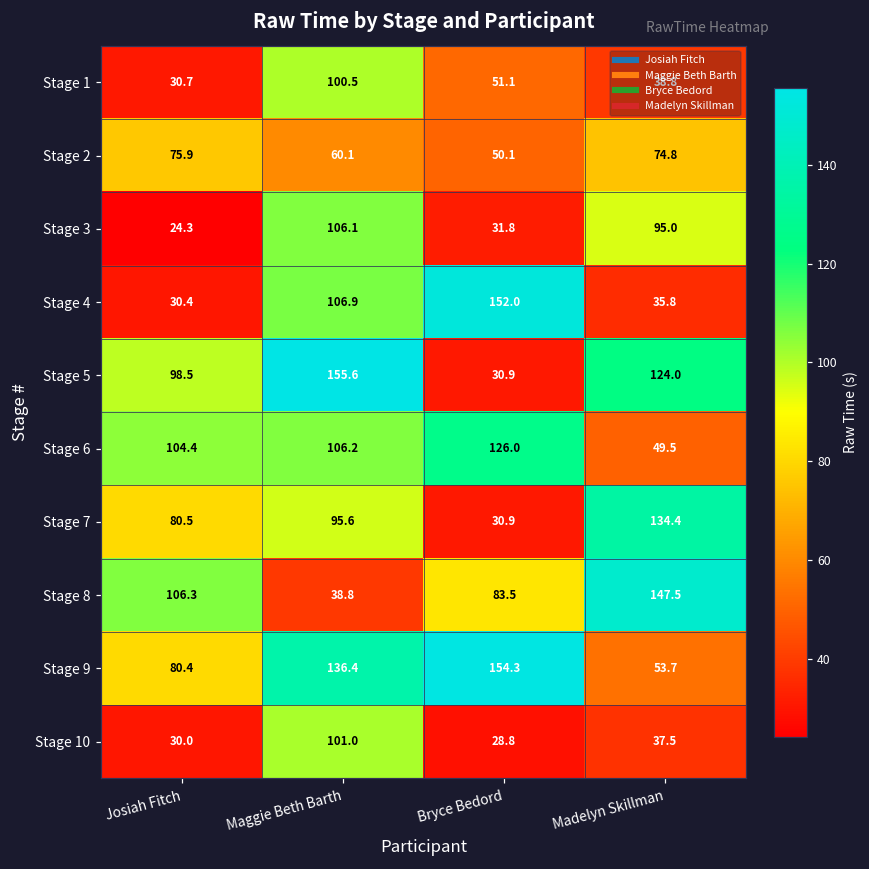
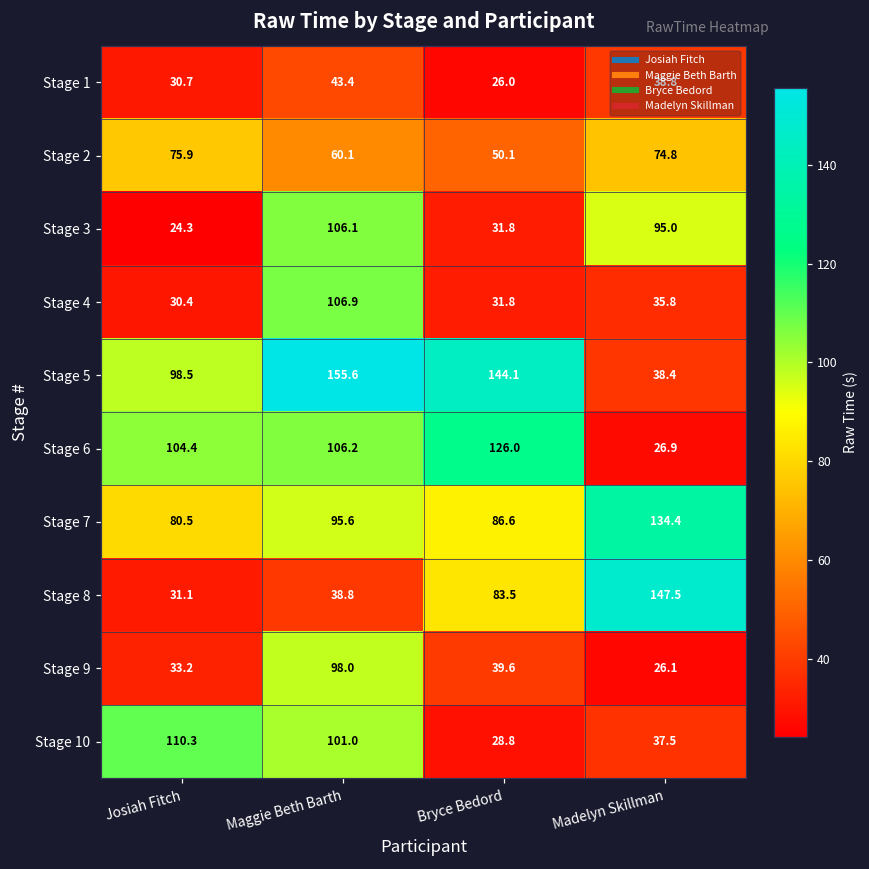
  {
    "Stage 1": {
      "Josiah Fitch": 30.7,
-     "Maggie Beth Barth": 100.5,
-     "Bryce Bedord": 51.1
+     "Maggie Beth Barth": 43.4,
+     "Bryce Bedord": 26.0
    },
    "Stage 2": {
      "Josiah Fitch": 75.9,
      "Maggie Beth Barth": 60.1,
      "Bryce Bedord": 50.1,
      "Madelyn Skillman": 74.8
    },
    "Stage 3": {
      "Josiah Fitch": 24.3,
      "Maggie Beth Barth": 106.1,
      "Bryce Bedord": 31.8,
      "Madelyn Skillman": 95.0
    },
    "Stage 4": {
      "Josiah Fitch": 30.4,
      "Maggie Beth Barth": 106.9,
-     "Bryce Bedord": 152.0,
+     "Bryce Bedord": 31.8,
      "Madelyn Skillman": 35.8
    },
    "Stage 5": {
      "Josiah Fitch": 98.5,
      "Maggie Beth Barth": 155.6,
-     "Bryce Bedord": 30.9,
-     "Madelyn Skillman": 124.0
+     "Bryce Bedord": 144.1,
+     "Madelyn Skillman": 38.4
    },
    "Stage 6": {
      "Josiah Fitch": 104.4,
      "Maggie Beth Barth": 106.2,
      "Bryce Bedord": 126.0,
-     "Madelyn Skillman": 49.5
+     "Madelyn Skillman": 26.9
    },
    "Stage 7": {
      "Josiah Fitch": 80.5,
      "Maggie Beth Barth": 95.6,
-     "Bryce Bedord": 30.9,
+     "Bryce Bedord": 86.6,
      "Madelyn Skillman": 134.4
    },
    "Stage 8": {
-     "Josiah Fitch": 106.3,
+     "Josiah Fitch": 31.1,
      "Maggie Beth Barth": 38.8,
      "Bryce Bedord": 83.5,
      "Madelyn Skillman": 147.5
    },
    "Stage 9": {
-     "Josiah Fitch": 80.4,
-     "Maggie Beth Barth": 136.4,
-     "Bryce Bedord": 154.3,
-     "Madelyn Skillman": 53.7
+     "Josiah Fitch": 33.2,
+     "Maggie Beth Barth": 98.0,
+     "Bryce Bedord": 39.6,
+     "Madelyn Skillman": 26.1
    },
    "Stage 10": {
-     "Josiah Fitch": 30.0,
+     "Josiah Fitch": 110.3,
      "Maggie Beth Barth": 101.0,
      "Bryce Bedord": 28.8,
      "Madelyn Skillman": 37.5
    }
  }
